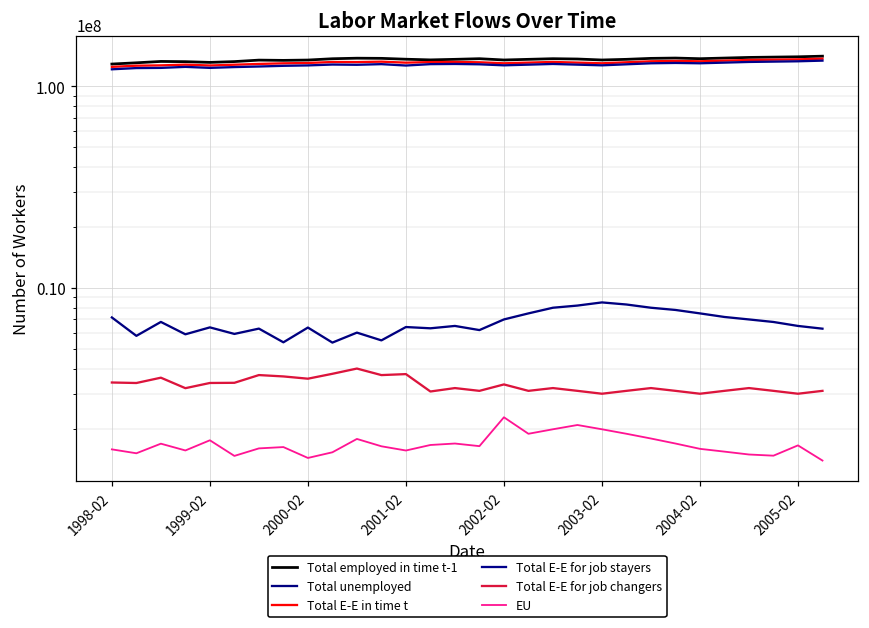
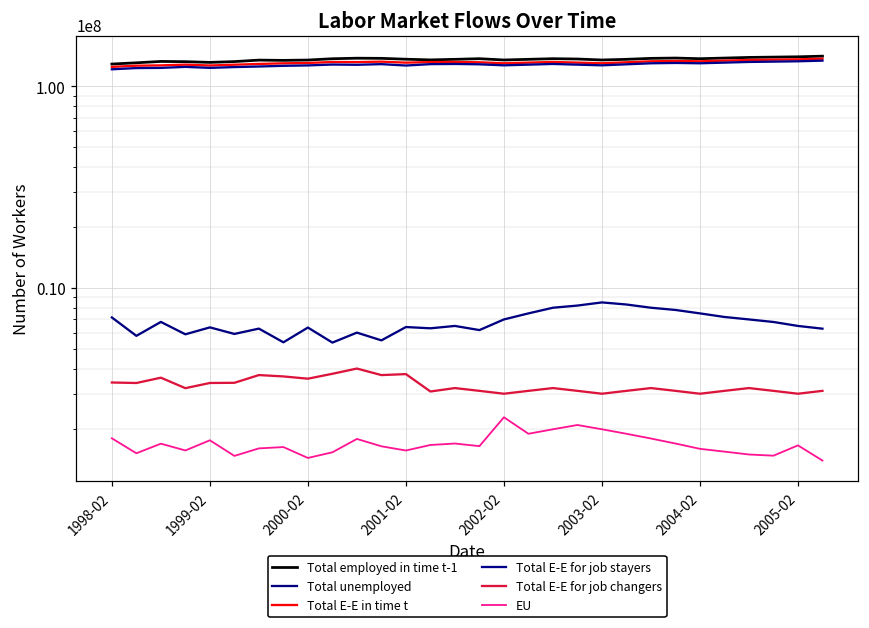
  {
    "Total employed in time t-1": {
      "1999-02": 130000000,
      "2000-02": 130000000,
      "2001-02": 140000000,
      "2002-02": 140000000,
      "2003-02": 140000000
    },
    "Total E-E in time t": {
      "2001-02": 130000000
    },
    "Total E-E for job changers": {
      "1998-02": 3400000,
      "1999-02": 3400000,
      "2000-02": 3600000,
      "2001-02": 3800000,
-     "2002-02": 3300000,
+     "2002-02": 3000000,
      "2003-02": 3000000,
      "2004-02": 3000000,
      "2005-02": 3000000
    },
    "EU": {
-     "1998-02": 1600000,
+     "1998-02": 1800000,
      "1999-02": 1800000,
      "2000-02": 1400000,
      "2001-02": 1600000,
      "2002-02": 2300000,
      "2003-02": 2000000,
      "2004-02": 1600000,
      "2005-02": 1700000
    }
  }
